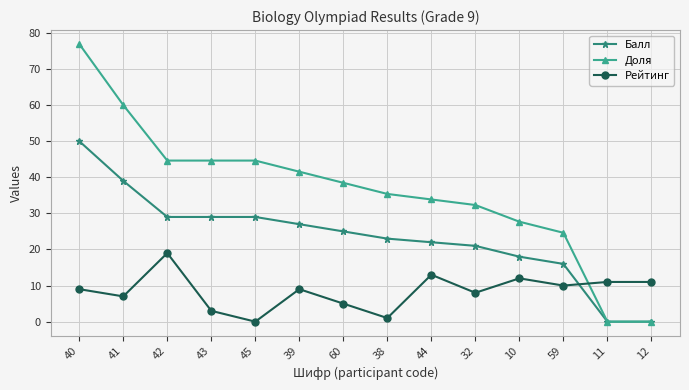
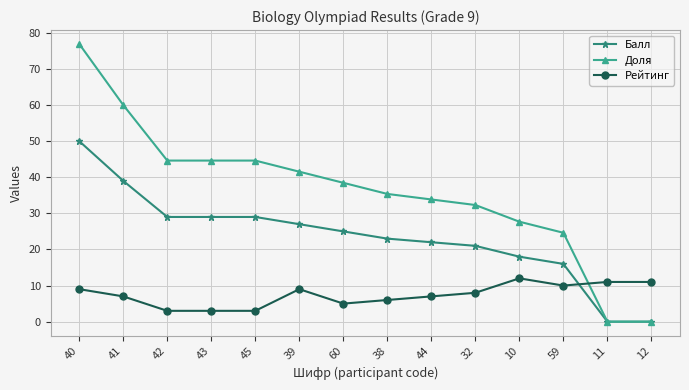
  {
    "Рейтинг": {
      "40": 9,
      "41": 7,
-     "42": 19,
+     "42": 3,
      "43": 3,
-     "45": 0,
+     "45": 3,
      "39": 9,
      "60": 5,
-     "38": 1,
-     "44": 13,
+     "38": 6,
+     "44": 7,
      "32": 8,
      "10": 12,
      "59": 10,
      "11": 11,
      "12": 11
    }
  }
